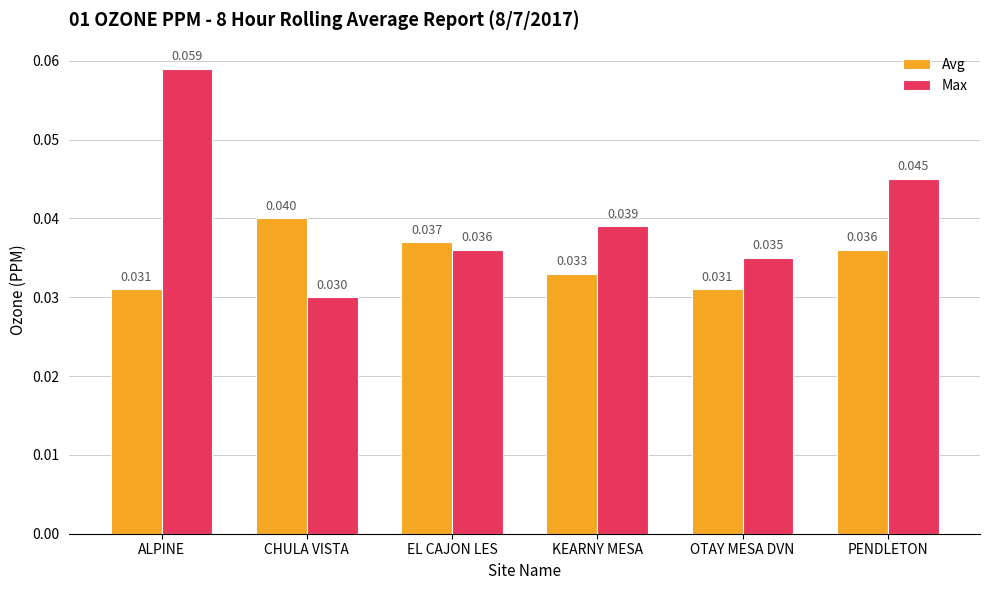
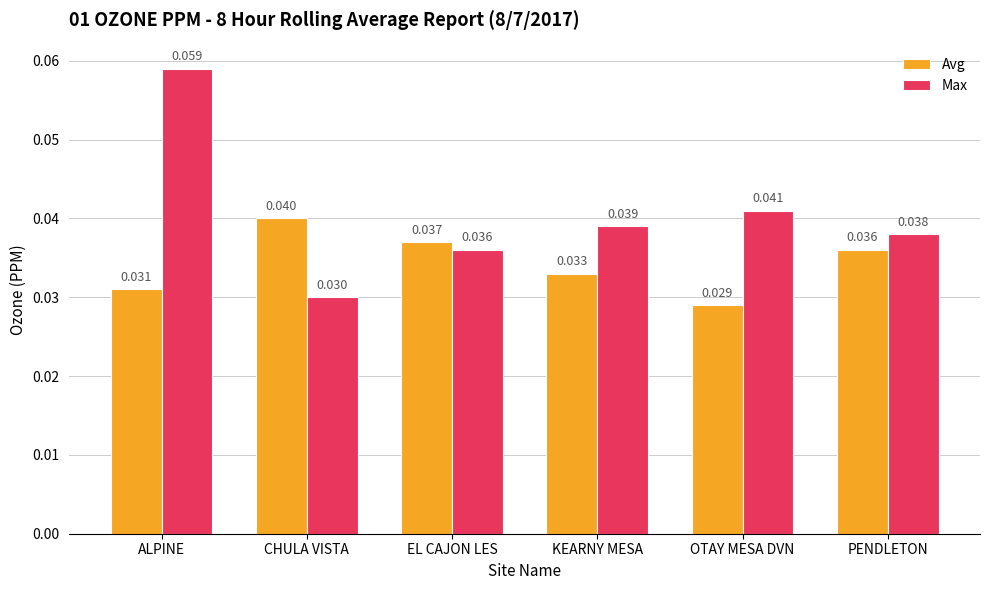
  {
    "Avg": {
      "ALPINE": 0.031,
      "CHULA VISTA": 0.040,
      "EL CAJON LES": 0.037,
      "KEARNY MESA": 0.033,
-     "OTAY MESA DVN": 0.031,
+     "OTAY MESA DVN": 0.029,
      "PENDLETON": 0.036
    },
    "Max": {
      "ALPINE": 0.059,
      "CHULA VISTA": 0.030,
      "EL CAJON LES": 0.036,
      "KEARNY MESA": 0.039,
-     "OTAY MESA DVN": 0.035,
-     "PENDLETON": 0.045
+     "OTAY MESA DVN": 0.041,
+     "PENDLETON": 0.038
    }
  }
